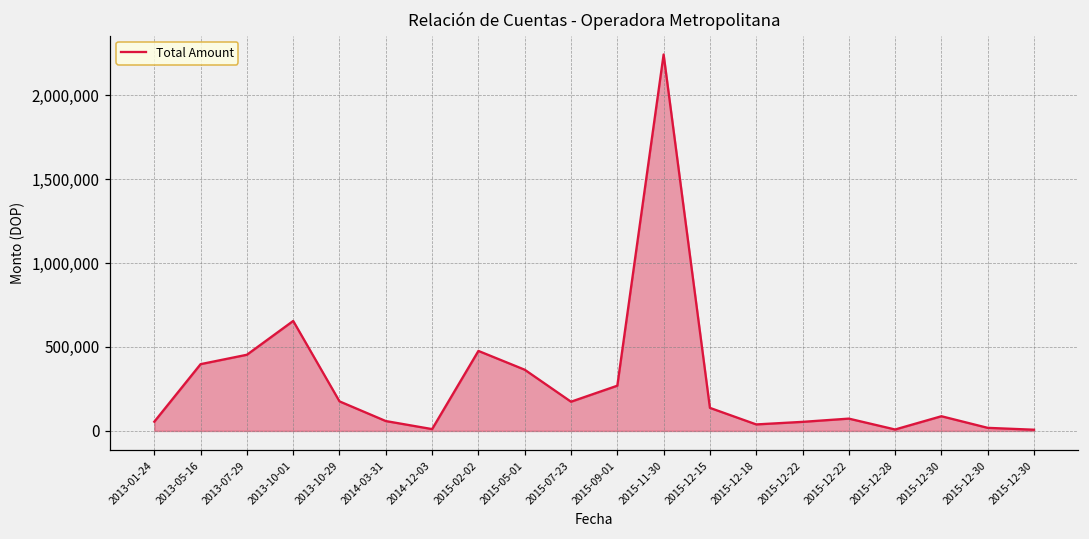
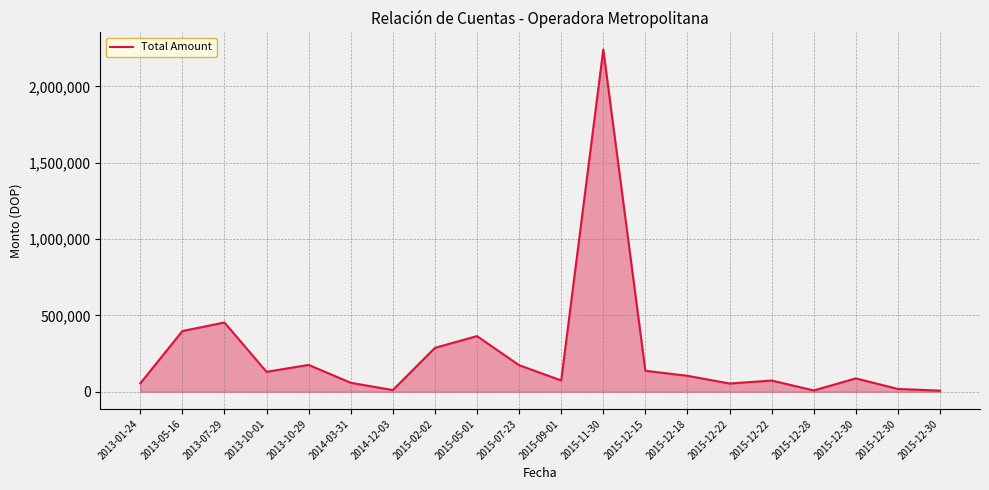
  {
    "2013-01-24": "50,000",
    "2013-05-16": "400,000",
    "2013-07-29": "450,000",
-   "2013-10-01": "660,000",
+   "2013-10-01": "130,000",
    "2013-10-29": "180,000",
    "2014-03-31": "60,000",
    "2014-12-03": "10,000",
-   "2015-02-02": "480,000",
+   "2015-02-02": "290,000",
    "2015-05-01": "360,000",
    "2015-07-23": "170,000",
-   "2015-09-01": "270,000",
+   "2015-09-01": "70,000",
    "2015-11-30": "2,240,000",
    "2015-12-15": "140,000",
-   "2015-12-18": "40,000",
+   "2015-12-18": "100,000",
    "2015-12-28": "10,000"
  }
